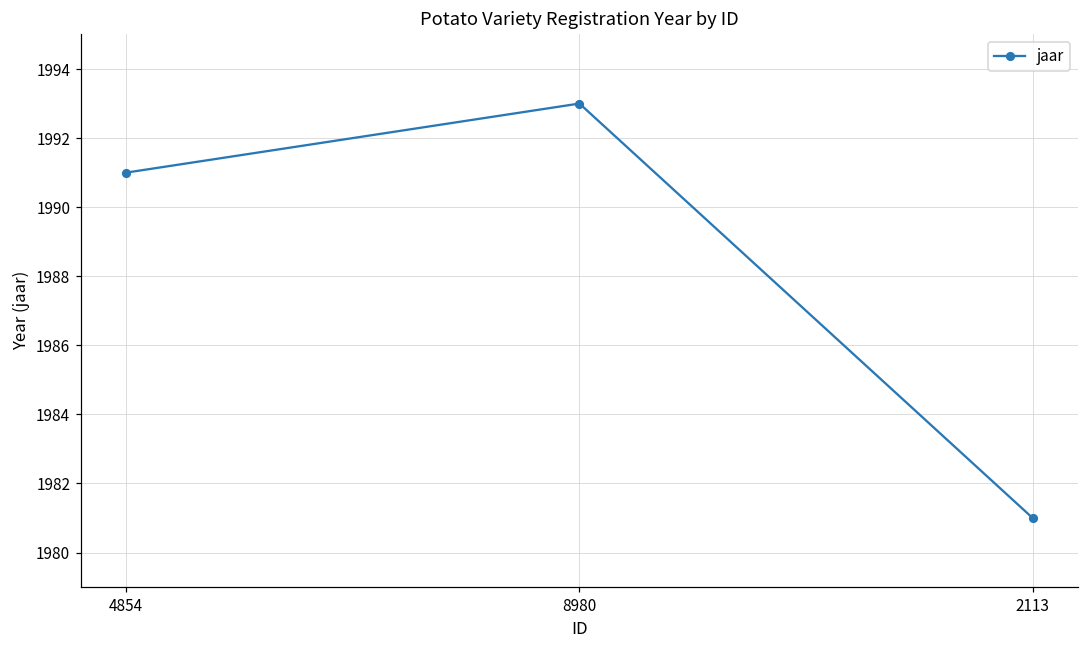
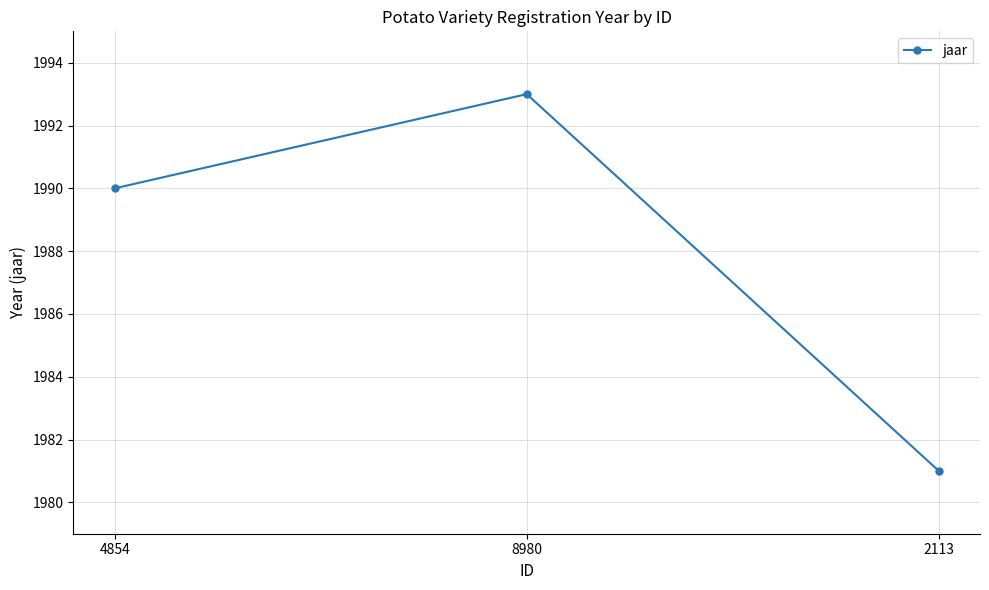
  {
-   "4854": 1991,
+   "4854": 1990,
    "8980": 1993,
    "2113": 1981
  }
